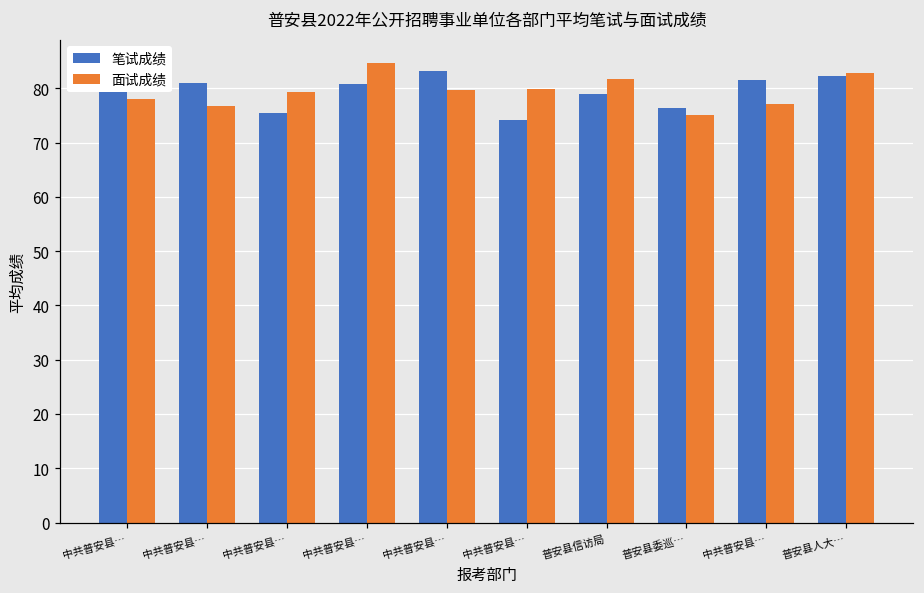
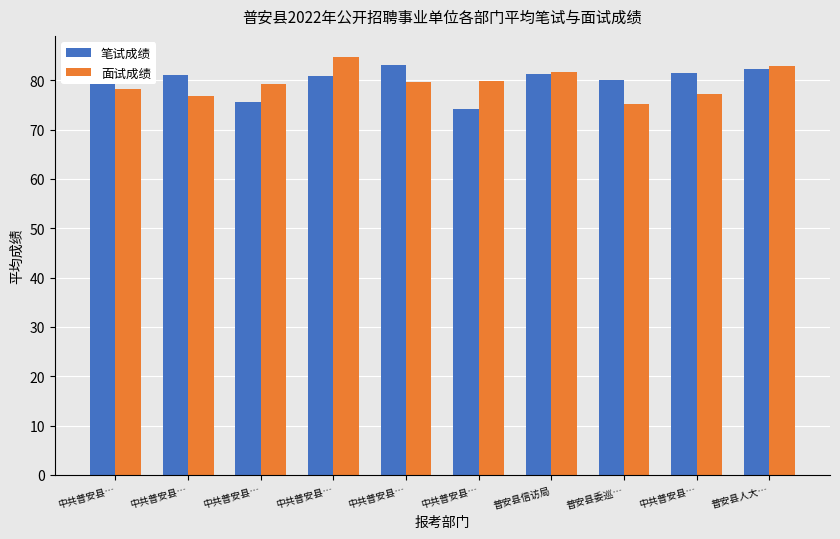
  {
    "笔试成绩": {
-     "普安县信访局": 79,
-     "普安县委巡…": 76,
+     "普安县信访局": 81,
+     "普安县委巡…": 80,
      "普安县人大…": 82
    },
    "面试成绩": {
      "普安县信访局": 82,
      "普安县委巡…": 75,
      "普安县人大…": 83
    }
  }
